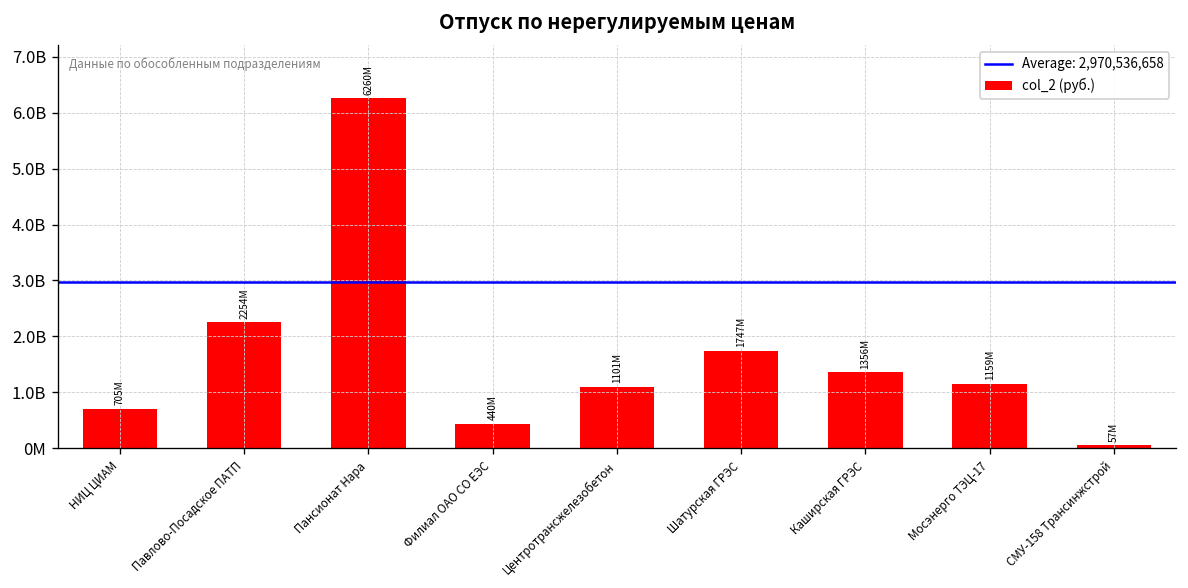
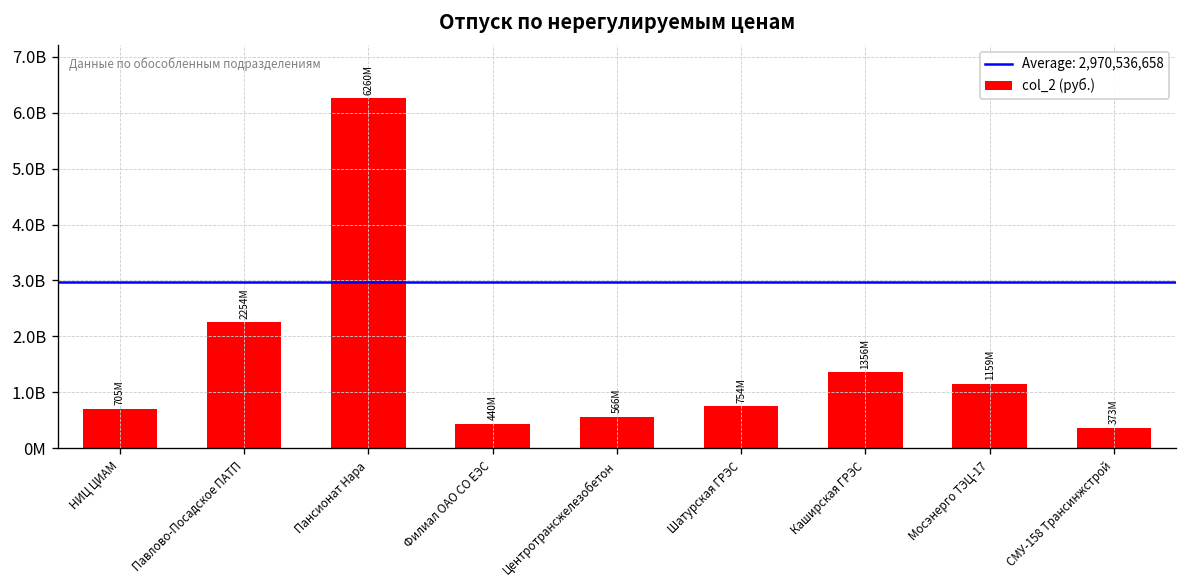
  {
    "НИЦ ЦИАМ": "705M",
    "Павлово-Посадское ПАТП": "2254M",
    "Пансионат Нара": "6260M",
    "Филиал ОАО СО ЕЭС": "440M",
-   "Центротрансжелезобетон": "1101M",
-   "Шатурская ГРЭС": "1747M",
+   "Центротрансжелезобетон": "566M",
+   "Шатурская ГРЭС": "754M",
    "Каширская ГРЭС": "1356M",
    "Мосэнерго ТЭЦ-17": "1159M",
-   "СМУ-158 Трансинжстрой": "57M"
+   "СМУ-158 Трансинжстрой": "373M"
  }
